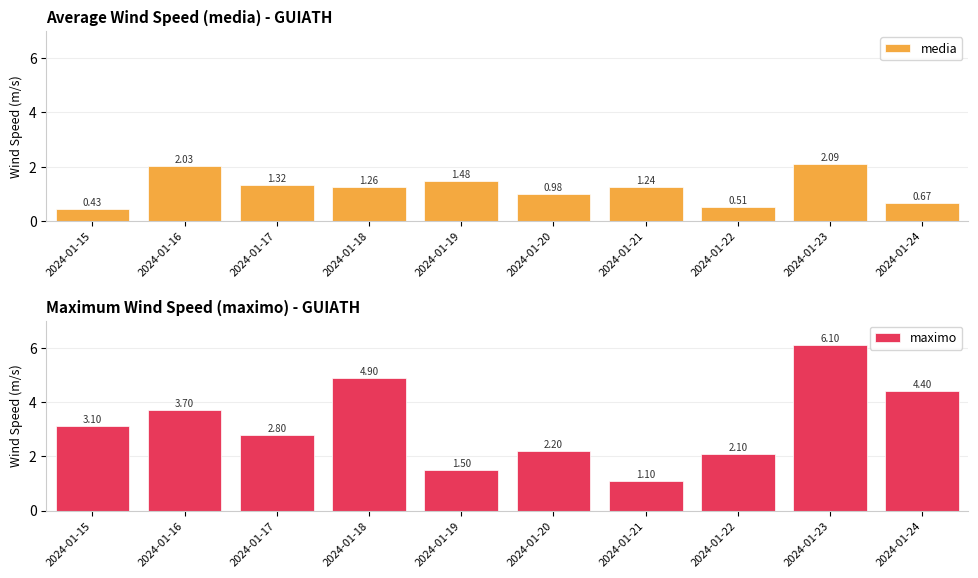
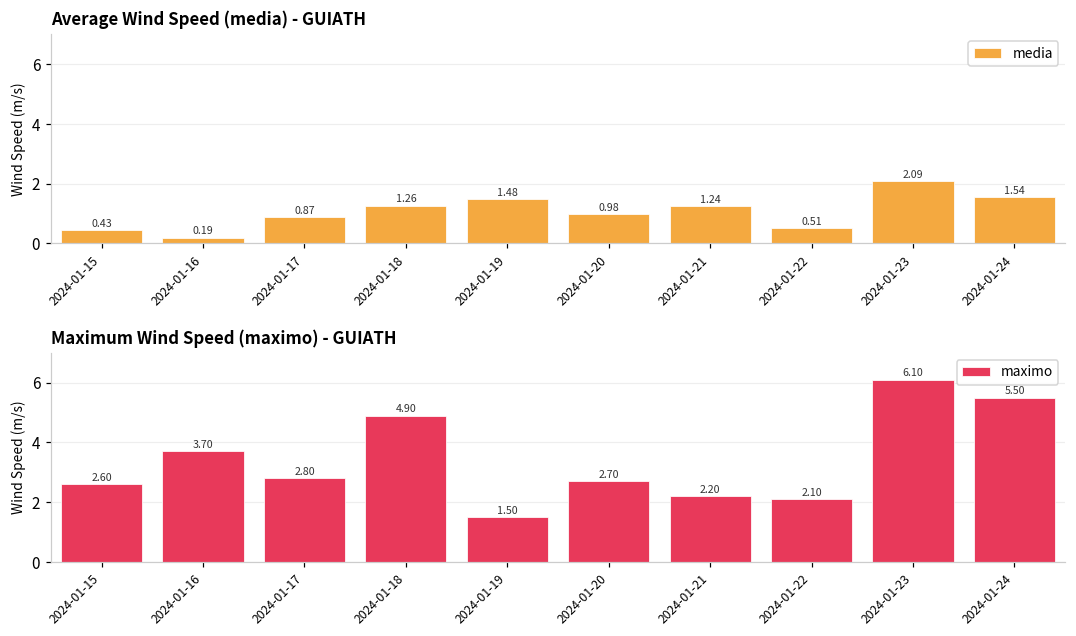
  {
    "Average Wind Speed (media) - GUIATH": {
      "2024-01-15": 0.43,
-     "2024-01-16": 2.03,
-     "2024-01-17": 1.32,
+     "2024-01-16": 0.19,
+     "2024-01-17": 0.87,
      "2024-01-18": 1.26,
      "2024-01-19": 1.48,
      "2024-01-20": 0.98,
      "2024-01-21": 1.24,
      "2024-01-22": 0.51,
      "2024-01-23": 2.09,
-     "2024-01-24": 0.67
+     "2024-01-24": 1.54
    },
    "Maximum Wind Speed (maximo) - GUIATH": {
-     "2024-01-15": 3.10,
+     "2024-01-15": 2.60,
      "2024-01-16": 3.70,
      "2024-01-17": 2.80,
      "2024-01-18": 4.90,
      "2024-01-19": 1.50,
-     "2024-01-20": 2.20,
-     "2024-01-21": 1.10,
+     "2024-01-20": 2.70,
+     "2024-01-21": 2.20,
      "2024-01-22": 2.10,
      "2024-01-23": 6.10,
-     "2024-01-24": 4.40
+     "2024-01-24": 5.50
    }
  }
